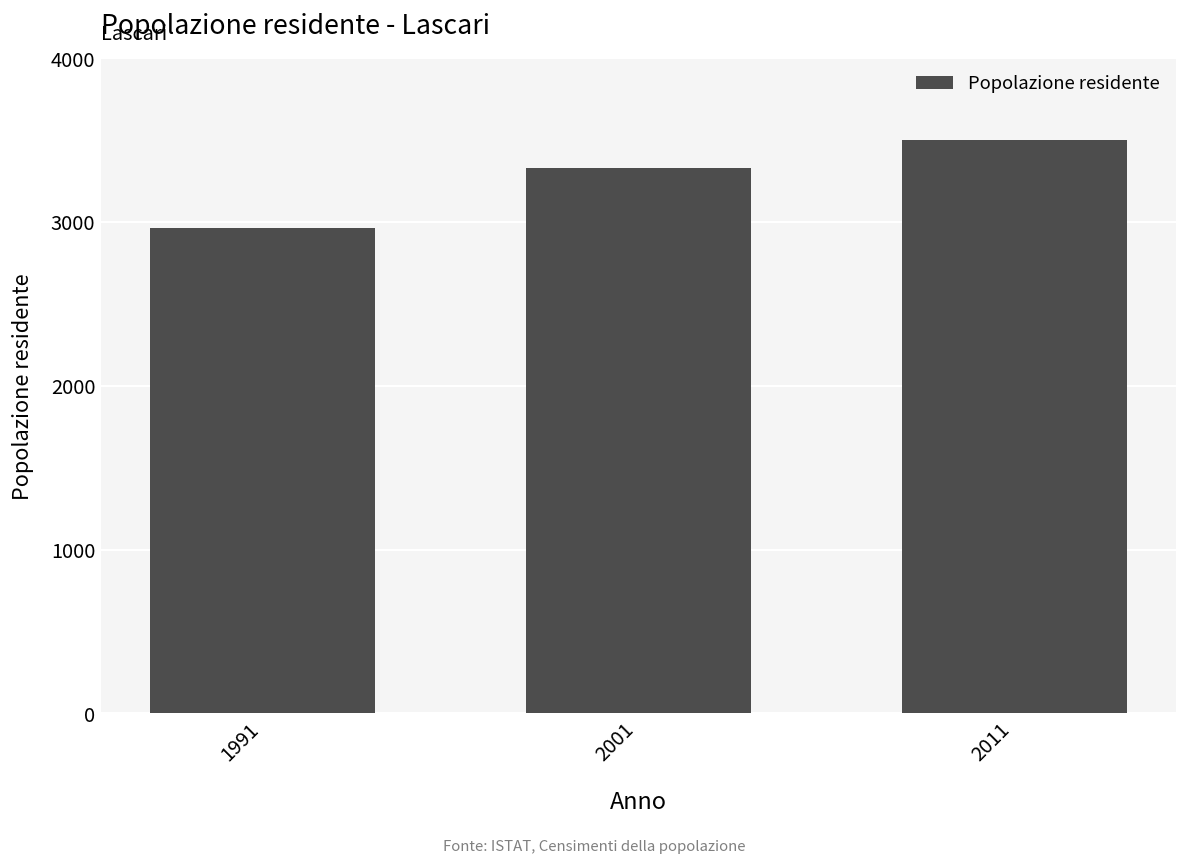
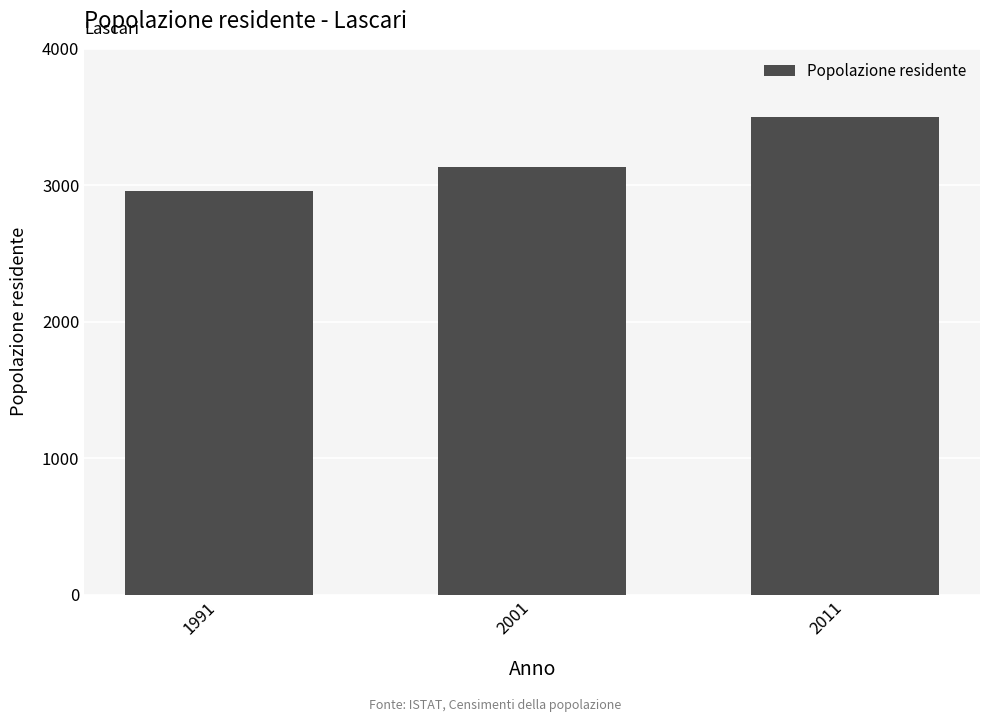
  {
    "1991": 2960,
-   "2001": 3330,
+   "2001": 3130,
    "2011": 3500
  }
